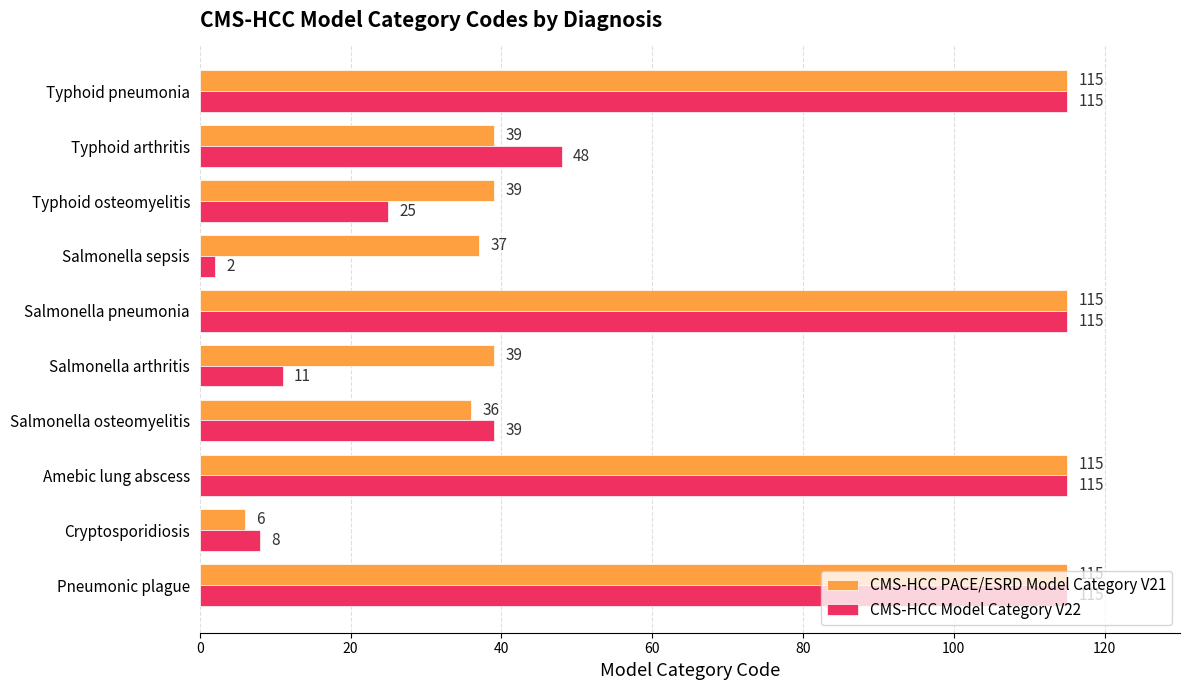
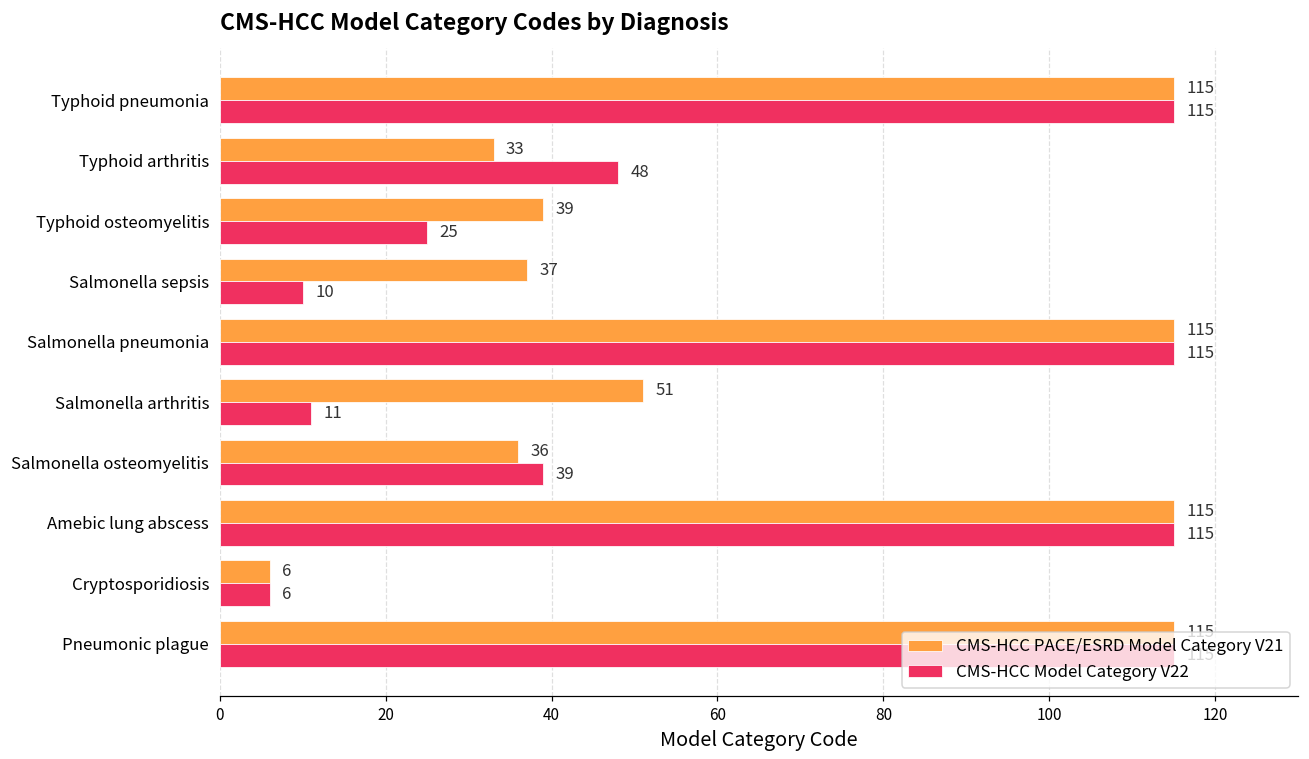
  {
    "CMS-HCC PACE/ESRD Model Category V21": {
      "Typhoid pneumonia": 115,
-     "Typhoid arthritis": 39,
+     "Typhoid arthritis": 33,
      "Typhoid osteomyelitis": 39,
      "Salmonella sepsis": 37,
      "Salmonella pneumonia": 115,
-     "Salmonella arthritis": 39,
+     "Salmonella arthritis": 51,
      "Salmonella osteomyelitis": 36,
      "Amebic lung abscess": 115,
      "Cryptosporidiosis": 6
    },
    "CMS-HCC Model Category V22": {
      "Typhoid pneumonia": 115,
      "Typhoid arthritis": 48,
      "Typhoid osteomyelitis": 25,
-     "Salmonella sepsis": 2,
+     "Salmonella sepsis": 10,
      "Salmonella pneumonia": 115,
      "Salmonella arthritis": 11,
      "Salmonella osteomyelitis": 39,
      "Amebic lung abscess": 115,
-     "Cryptosporidiosis": 8
+     "Cryptosporidiosis": 6
    }
  }
